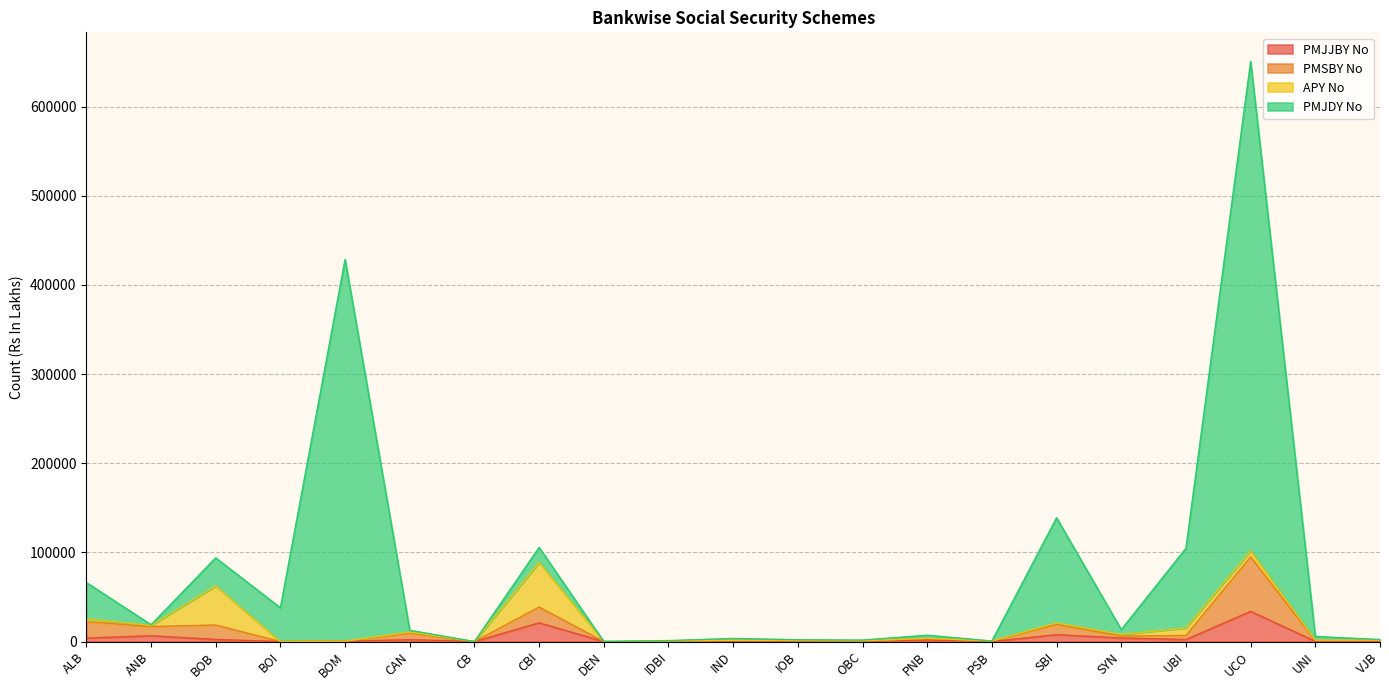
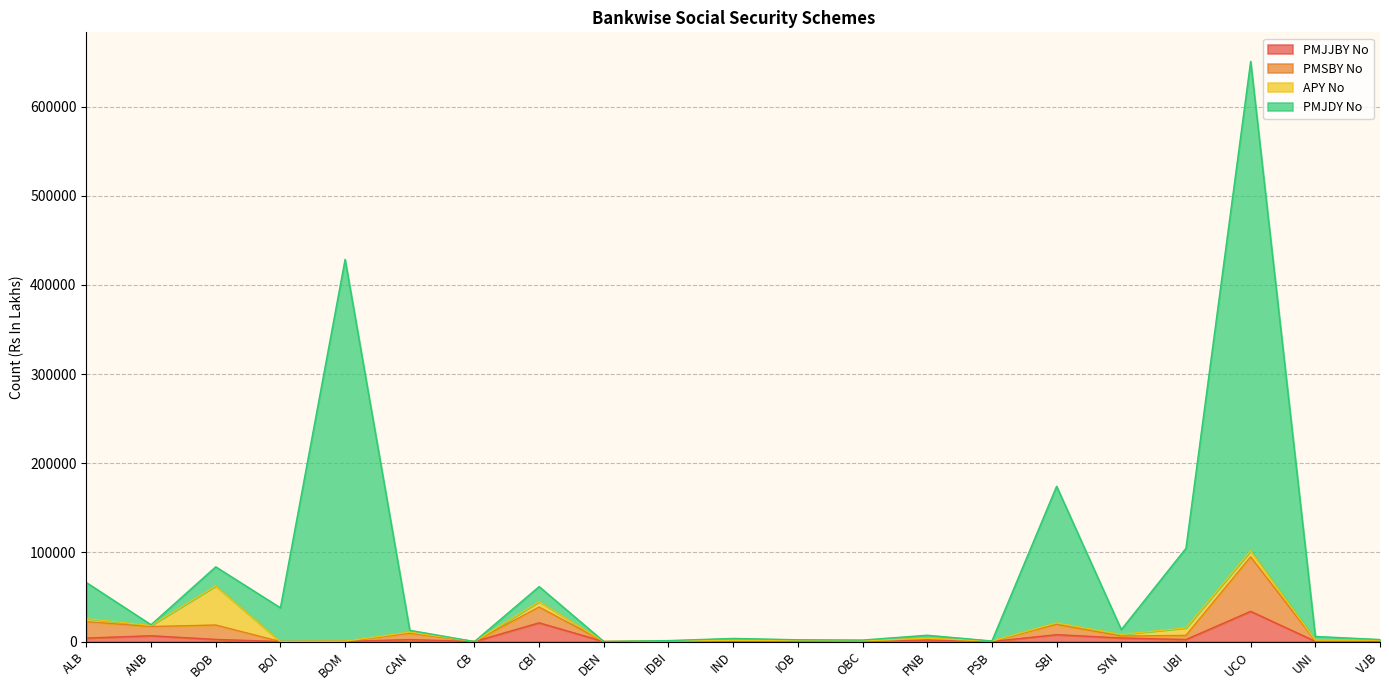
  {
    "APY No": {
      "ALB": 0,
      "BOB": 40000,
-     "CBI": 50000,
+     "CBI": 10000,
      "UBI": 10000,
      "UCO": 10000
    },
    "PMJDY No": {
      "ALB": 40000,
-     "BOB": 30000,
+     "BOB": 20000,
      "BOI": 40000,
      "BOM": 430000,
      "CBI": 20000,
      "PNB": 0,
-     "SBI": 120000,
+     "SBI": 150000,
      "SYN": 10000,
      "UBI": 90000,
      "UCO": 550000,
      "UNI": 0
    }
  }
